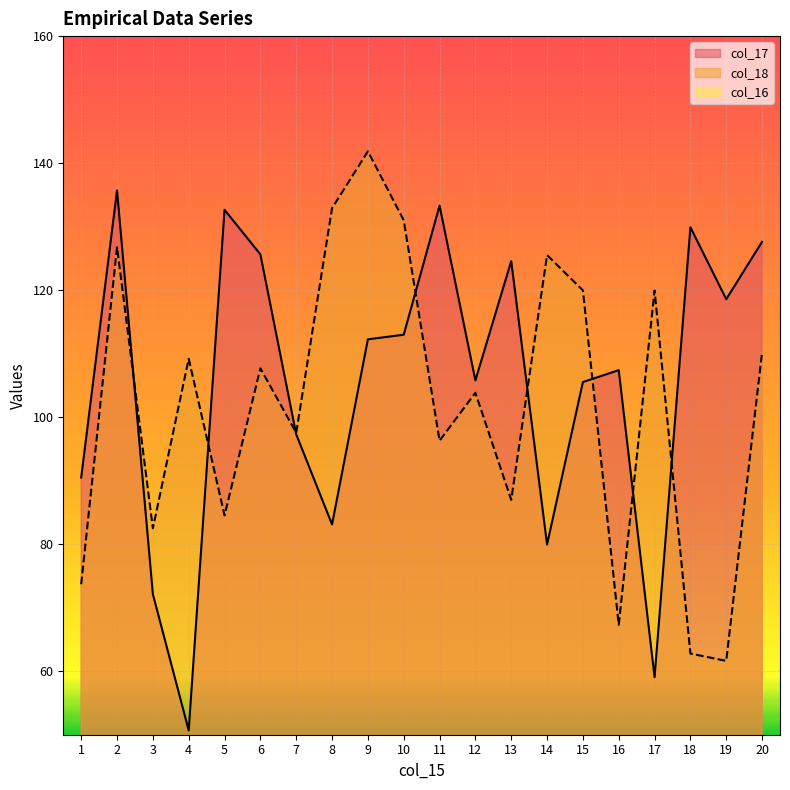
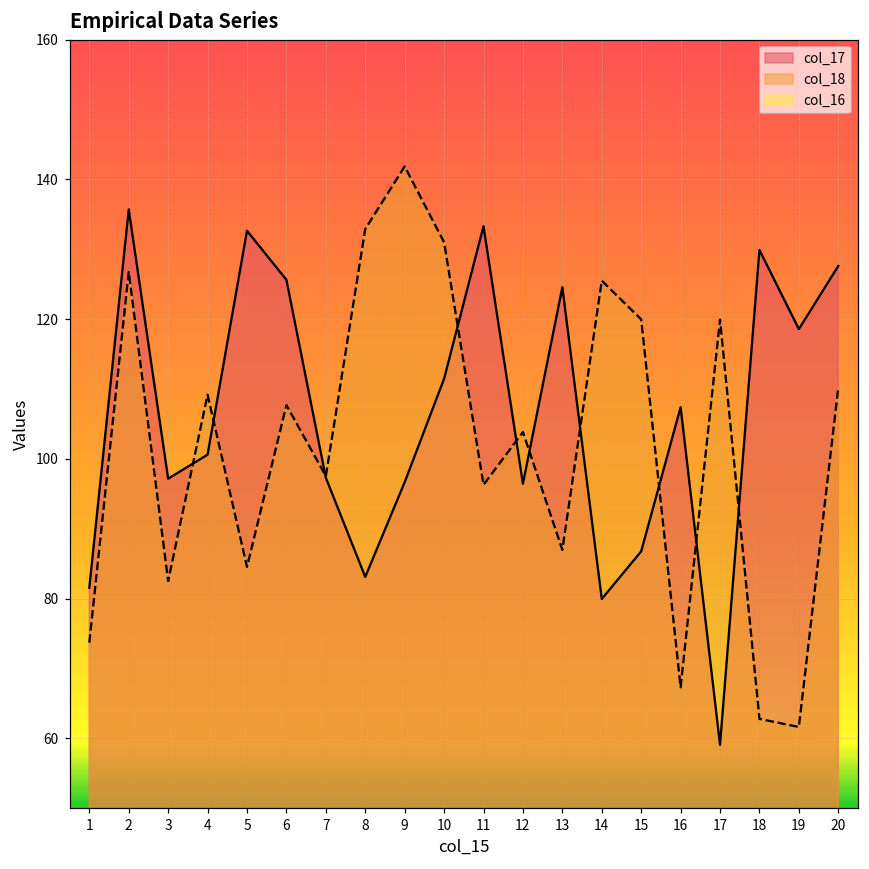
  {
    "col_17": {
-     "1": 91,
+     "1": 82,
      "2": 136,
-     "3": 72,
-     "4": 51,
+     "3": 97,
+     "4": 101,
      "5": 133,
      "6": 126,
      "8": 83,
-     "9": 112,
-     "10": 113,
+     "9": 97,
+     "10": 111,
      "11": 133,
-     "12": 106,
+     "12": 96,
      "13": 125,
      "14": 80,
-     "15": 106,
+     "15": 87,
      "16": 107,
      "17": 59,
      "18": 130,
      "19": 119,
      "20": 128
    }
  }
